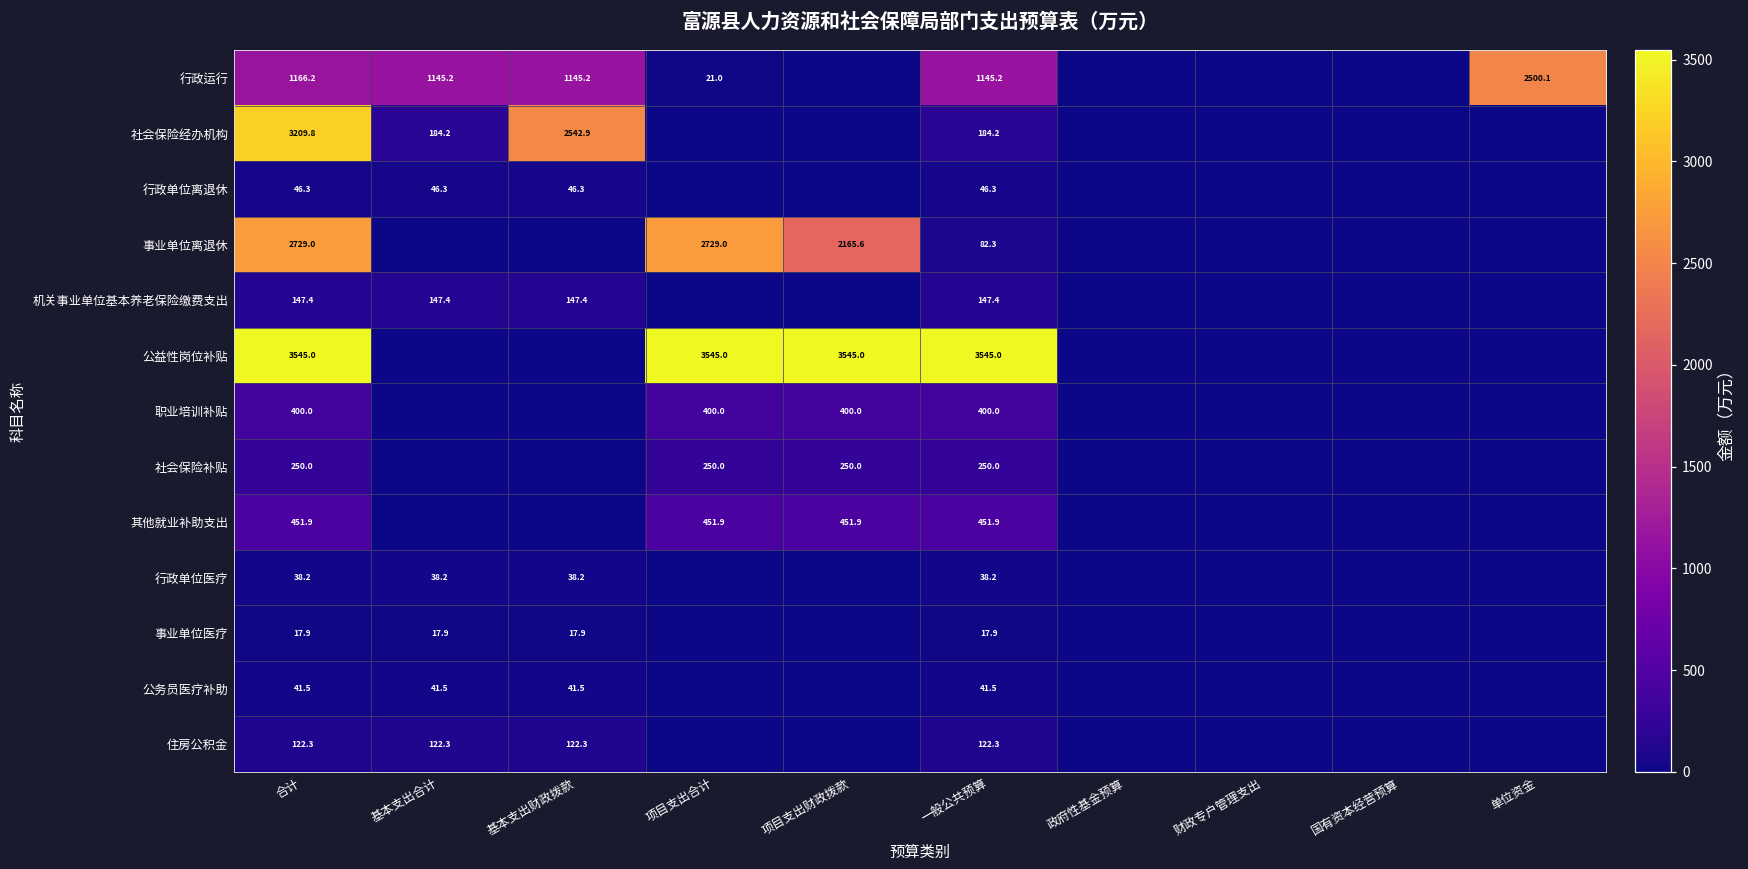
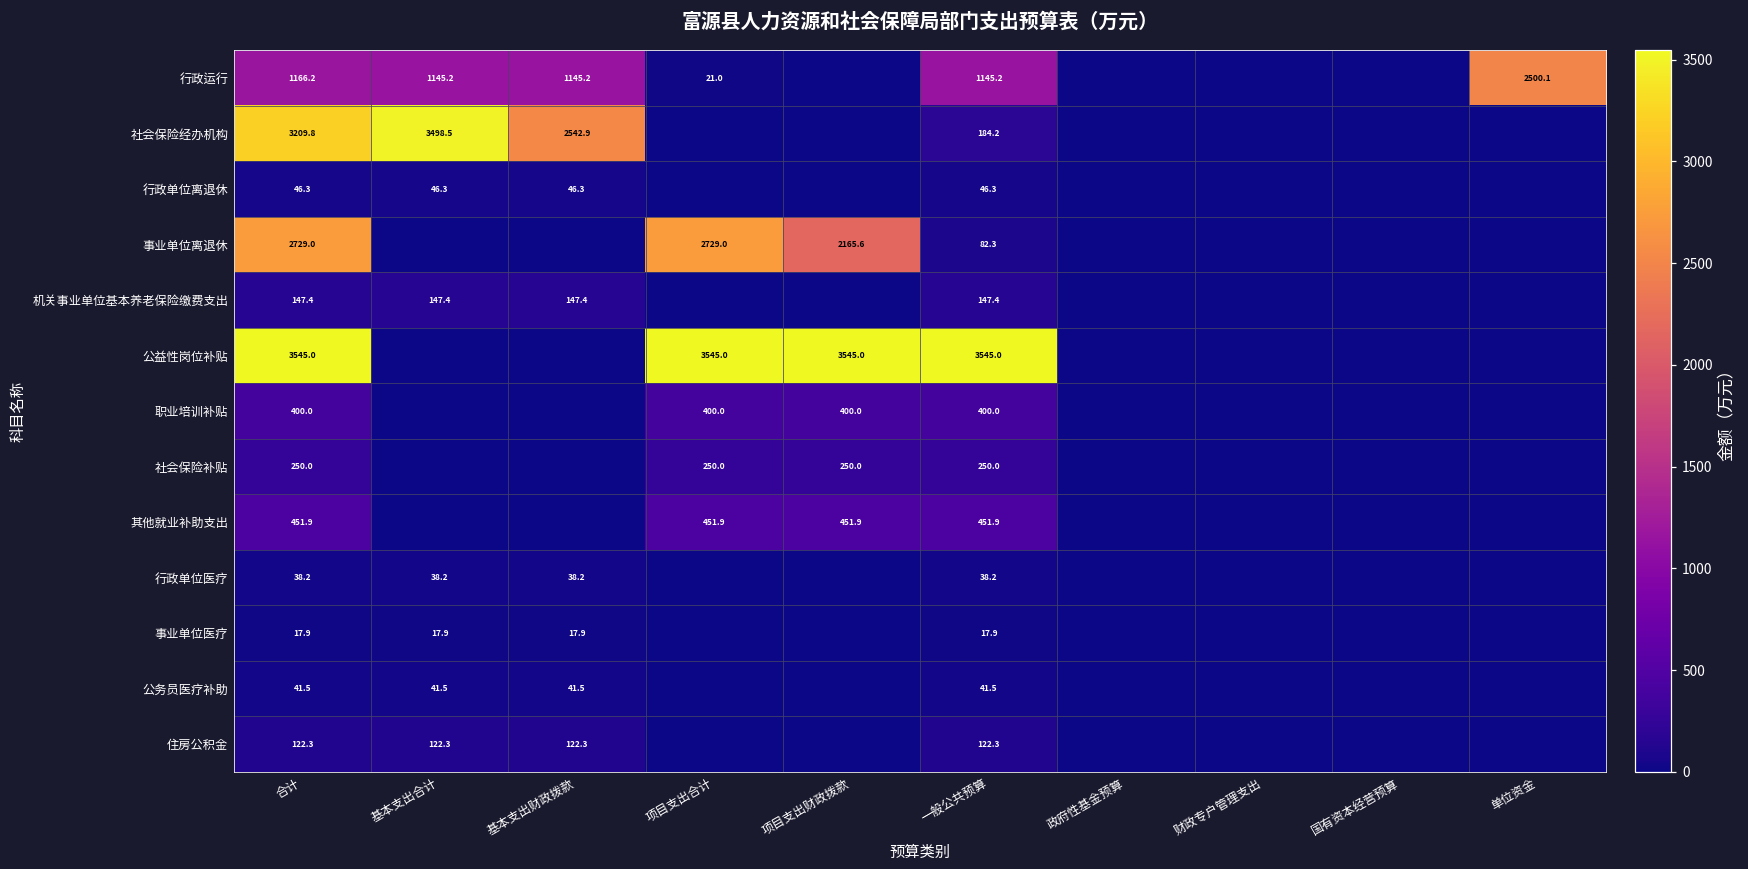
  {
    "行政运行": {
      "合计": 1166.2,
      "基本支出合计": 1145.2,
      "基本支出财政拨款": 1145.2,
      "项目支出合计": 21.0,
      "一般公共预算": 1145.2,
      "单位资金": 2500.1
    },
    "社会保险经办机构": {
      "合计": 3209.8,
-     "基本支出合计": 184.2,
+     "基本支出合计": 3498.5,
      "基本支出财政拨款": 2542.9,
      "一般公共预算": 184.2
    },
    "行政单位离退休": {
      "合计": 46.3,
      "基本支出合计": 46.3,
      "基本支出财政拨款": 46.3,
      "一般公共预算": 46.3
    },
    "事业单位离退休": {
      "合计": 2729.0,
      "项目支出合计": 2729.0,
      "项目支出财政拨款": 2165.6,
      "一般公共预算": 82.3
    },
    "机关事业单位基本养老保险缴费支出": {
      "合计": 147.4,
      "基本支出合计": 147.4,
      "基本支出财政拨款": 147.4,
      "一般公共预算": 147.4
    },
    "公益性岗位补贴": {
      "合计": 3545.0,
      "项目支出合计": 3545.0,
      "项目支出财政拨款": 3545.0,
      "一般公共预算": 3545.0
    },
    "职业培训补贴": {
      "合计": 400.0,
      "项目支出合计": 400.0,
      "项目支出财政拨款": 400.0,
      "一般公共预算": 400.0
    },
    "社会保险补贴": {
      "合计": 250.0,
      "项目支出合计": 250.0,
      "项目支出财政拨款": 250.0,
      "一般公共预算": 250.0
    },
    "其他就业补助支出": {
      "合计": 451.9,
      "项目支出合计": 451.9,
      "项目支出财政拨款": 451.9,
      "一般公共预算": 451.9
    },
    "行政单位医疗": {
      "合计": 38.2,
      "基本支出合计": 38.2,
      "基本支出财政拨款": 38.2,
      "一般公共预算": 38.2
    },
    "事业单位医疗": {
      "合计": 17.9,
      "基本支出合计": 17.9,
      "基本支出财政拨款": 17.9,
      "一般公共预算": 17.9
    },
    "公务员医疗补助": {
      "合计": 41.5,
      "基本支出合计": 41.5,
      "基本支出财政拨款": 41.5,
      "一般公共预算": 41.5
    },
    "住房公积金": {
      "合计": 122.3,
      "基本支出合计": 122.3,
      "基本支出财政拨款": 122.3,
      "一般公共预算": 122.3
    }
  }
